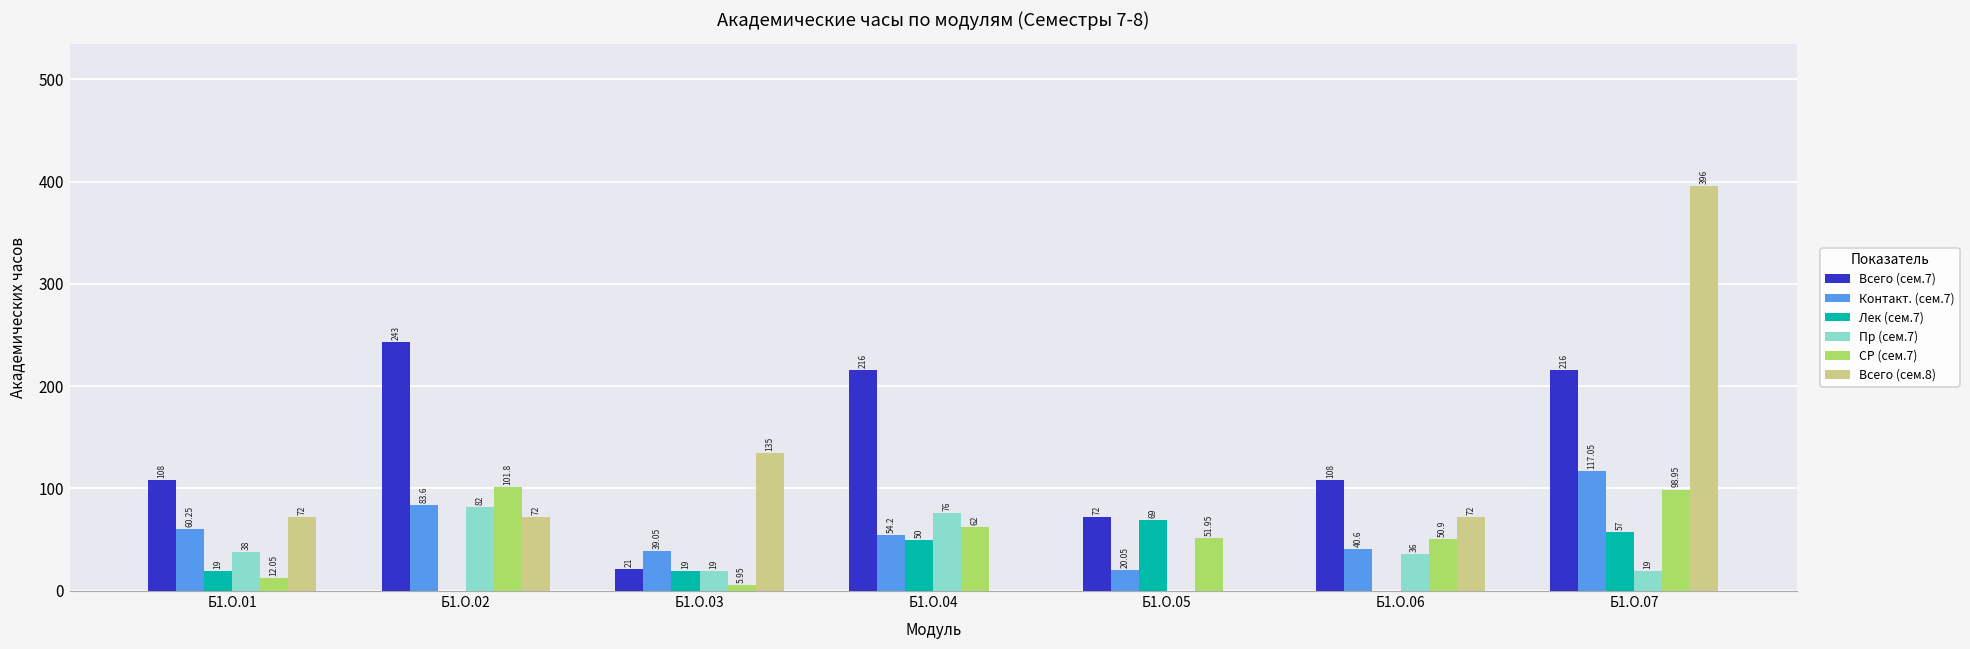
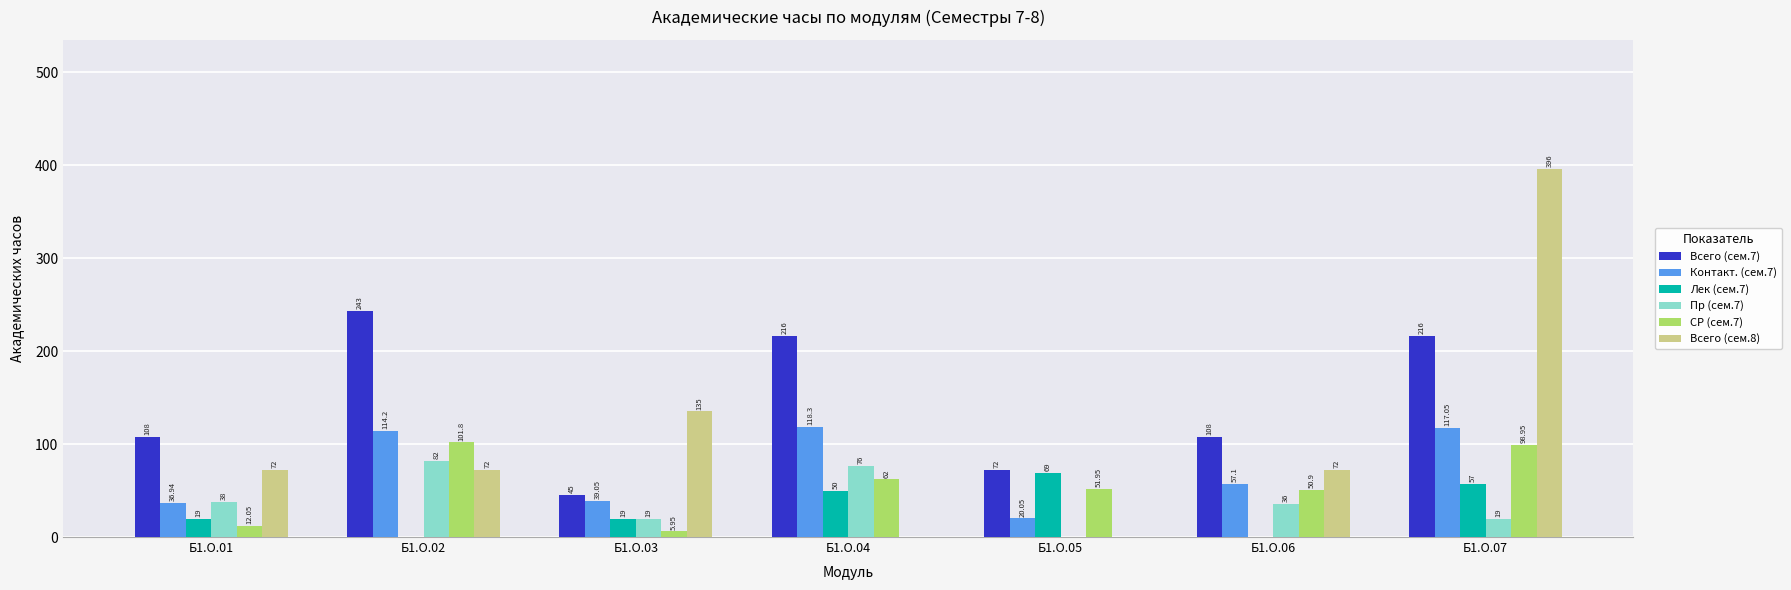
  {
    "Всего (сем.7)": {
      "Б1.О.01": 108,
      "Б1.О.02": 243,
-     "Б1.О.03": 21,
+     "Б1.О.03": 45,
      "Б1.О.04": 216,
      "Б1.О.05": 72,
      "Б1.О.06": 108,
      "Б1.О.07": 216
    },
    "Контакт. (сем.7)": {
-     "Б1.О.01": 60.25,
-     "Б1.О.02": 83.6,
+     "Б1.О.01": 36.94,
+     "Б1.О.02": 114.2,
      "Б1.О.03": 39.05,
-     "Б1.О.04": 54.2,
+     "Б1.О.04": 118.3,
      "Б1.О.05": 20.05,
-     "Б1.О.06": 40.6,
+     "Б1.О.06": 57.1,
      "Б1.О.07": 117.05
    },
    "Лек (сем.7)": {
      "Б1.О.01": 19,
      "Б1.О.03": 19,
      "Б1.О.04": 50,
      "Б1.О.05": 69,
      "Б1.О.07": 57
    },
    "Пр (сем.7)": {
      "Б1.О.01": 38,
      "Б1.О.02": 82,
      "Б1.О.03": 19,
      "Б1.О.04": 76,
      "Б1.О.06": 36,
      "Б1.О.07": 19
    }
  }
